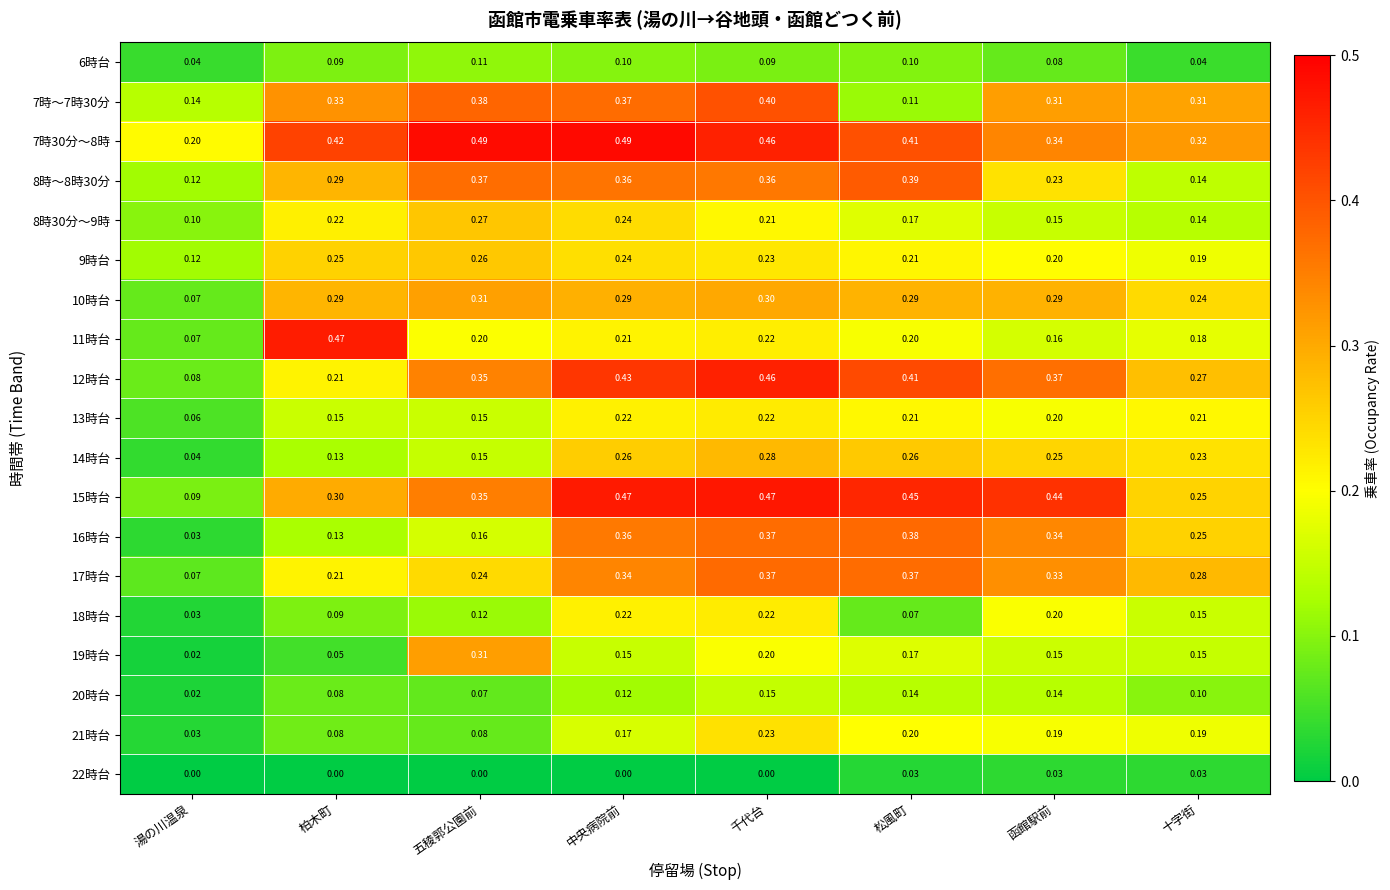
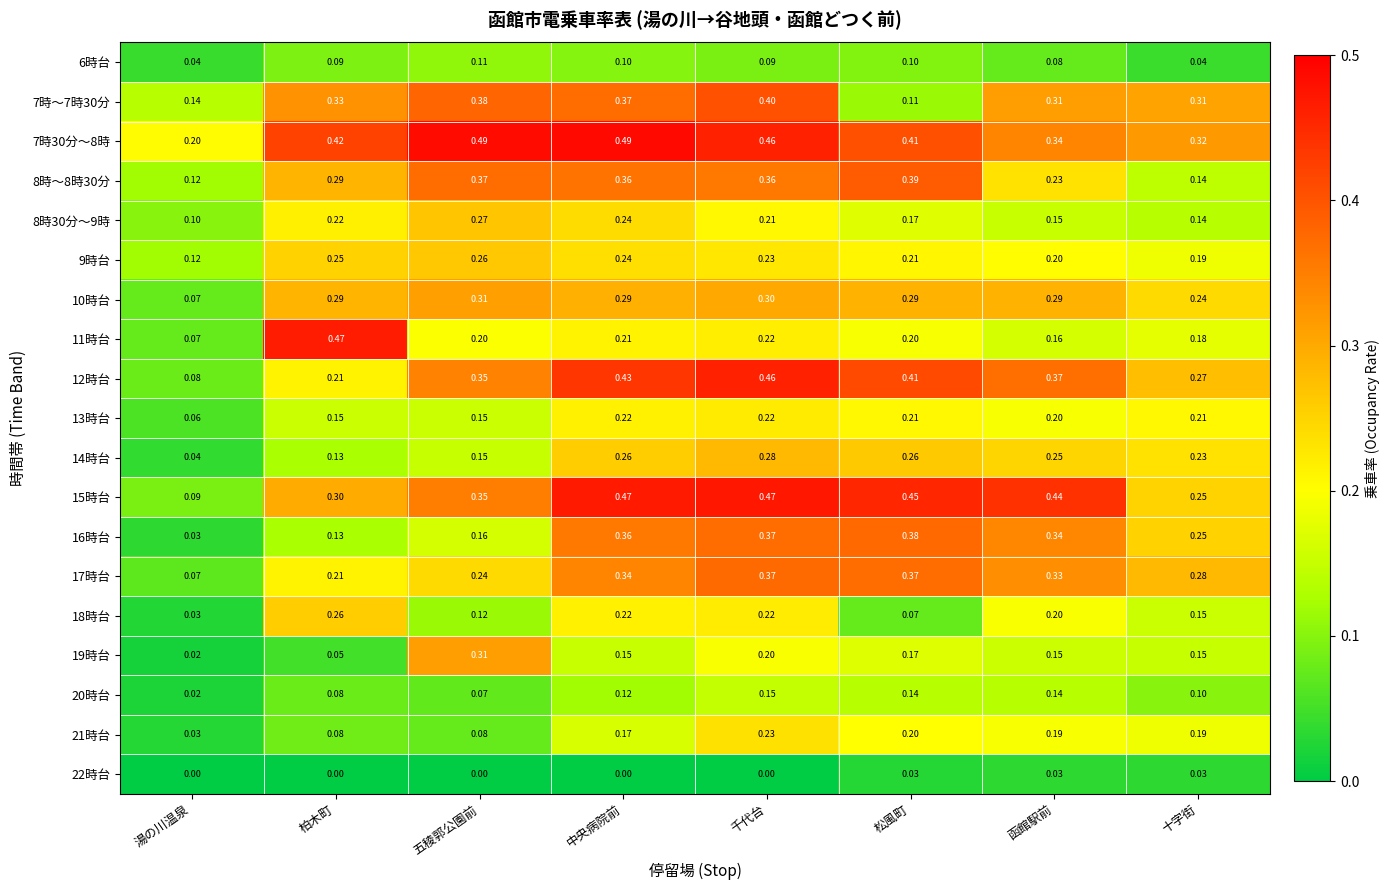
  {
    "6時台": {
      "湯の川温泉": 0.04,
      "柏木町": 0.09,
      "五稜郭公園前": 0.11,
      "中央病院前": 0.10,
      "千代台": 0.09,
      "松風町": 0.10,
      "函館駅前": 0.08,
      "十字街": 0.04
    },
    "7時～7時30分": {
      "湯の川温泉": 0.14,
      "柏木町": 0.33,
      "五稜郭公園前": 0.38,
      "中央病院前": 0.37,
      "千代台": 0.40,
      "松風町": 0.11,
      "函館駅前": 0.31,
      "十字街": 0.31
    },
    "7時30分～8時": {
      "湯の川温泉": 0.20,
      "柏木町": 0.42,
      "五稜郭公園前": 0.49,
      "中央病院前": 0.49,
      "千代台": 0.46,
      "松風町": 0.41,
      "函館駅前": 0.34,
      "十字街": 0.32
    },
    "8時～8時30分": {
      "湯の川温泉": 0.12,
      "柏木町": 0.29,
      "五稜郭公園前": 0.37,
      "中央病院前": 0.36,
      "千代台": 0.36,
      "松風町": 0.39,
      "函館駅前": 0.23,
      "十字街": 0.14
    },
    "8時30分～9時": {
      "湯の川温泉": 0.10,
      "柏木町": 0.22,
      "五稜郭公園前": 0.27,
      "中央病院前": 0.24,
      "千代台": 0.21,
      "松風町": 0.17,
      "函館駅前": 0.15,
      "十字街": 0.14
    },
    "9時台": {
      "湯の川温泉": 0.12,
      "柏木町": 0.25,
      "五稜郭公園前": 0.26,
      "中央病院前": 0.24,
      "千代台": 0.23,
      "松風町": 0.21,
      "函館駅前": 0.20,
      "十字街": 0.19
    },
    "10時台": {
      "湯の川温泉": 0.07,
      "柏木町": 0.29,
      "五稜郭公園前": 0.31,
      "中央病院前": 0.29,
      "千代台": 0.30,
      "松風町": 0.29,
      "函館駅前": 0.29,
      "十字街": 0.24
    },
    "11時台": {
      "湯の川温泉": 0.07,
      "柏木町": 0.47,
      "五稜郭公園前": 0.20,
      "中央病院前": 0.21,
      "千代台": 0.22,
      "松風町": 0.20,
      "函館駅前": 0.16,
      "十字街": 0.18
    },
    "12時台": {
      "湯の川温泉": 0.08,
      "柏木町": 0.21,
      "五稜郭公園前": 0.35,
      "中央病院前": 0.43,
      "千代台": 0.46,
      "松風町": 0.41,
      "函館駅前": 0.37,
      "十字街": 0.27
    },
    "13時台": {
      "湯の川温泉": 0.06,
      "柏木町": 0.15,
      "五稜郭公園前": 0.15,
      "中央病院前": 0.22,
      "千代台": 0.22,
      "松風町": 0.21,
      "函館駅前": 0.20,
      "十字街": 0.21
    },
    "14時台": {
      "湯の川温泉": 0.04,
      "柏木町": 0.13,
      "五稜郭公園前": 0.15,
      "中央病院前": 0.26,
      "千代台": 0.28,
      "松風町": 0.26,
      "函館駅前": 0.25,
      "十字街": 0.23
    },
    "15時台": {
      "湯の川温泉": 0.09,
      "柏木町": 0.30,
      "五稜郭公園前": 0.35,
      "中央病院前": 0.47,
      "千代台": 0.47,
      "松風町": 0.45,
      "函館駅前": 0.44,
      "十字街": 0.25
    },
    "16時台": {
      "湯の川温泉": 0.03,
      "柏木町": 0.13,
      "五稜郭公園前": 0.16,
      "中央病院前": 0.36,
      "千代台": 0.37,
      "松風町": 0.38,
      "函館駅前": 0.34,
      "十字街": 0.25
    },
    "17時台": {
      "湯の川温泉": 0.07,
      "柏木町": 0.21,
      "五稜郭公園前": 0.24,
      "中央病院前": 0.34,
      "千代台": 0.37,
      "松風町": 0.37,
      "函館駅前": 0.33,
      "十字街": 0.28
    },
    "18時台": {
      "湯の川温泉": 0.03,
-     "柏木町": 0.09,
+     "柏木町": 0.26,
      "五稜郭公園前": 0.12,
      "中央病院前": 0.22,
      "千代台": 0.22,
      "松風町": 0.07,
      "函館駅前": 0.20,
      "十字街": 0.15
    },
    "19時台": {
      "湯の川温泉": 0.02,
      "柏木町": 0.05,
      "五稜郭公園前": 0.31,
      "中央病院前": 0.15,
      "千代台": 0.20,
      "松風町": 0.17,
      "函館駅前": 0.15,
      "十字街": 0.15
    },
    "20時台": {
      "湯の川温泉": 0.02,
      "柏木町": 0.08,
      "五稜郭公園前": 0.07,
      "中央病院前": 0.12,
      "千代台": 0.15,
      "松風町": 0.14,
      "函館駅前": 0.14,
      "十字街": 0.10
    },
    "21時台": {
      "湯の川温泉": 0.03,
      "柏木町": 0.08,
      "五稜郭公園前": 0.08,
      "中央病院前": 0.17,
      "千代台": 0.23,
      "松風町": 0.20,
      "函館駅前": 0.19,
      "十字街": 0.19
    },
    "22時台": {
      "湯の川温泉": 0.00,
      "柏木町": 0.00,
      "五稜郭公園前": 0.00,
      "中央病院前": 0.00,
      "千代台": 0.00,
      "松風町": 0.03,
      "函館駅前": 0.03,
      "十字街": 0.03
    }
  }
